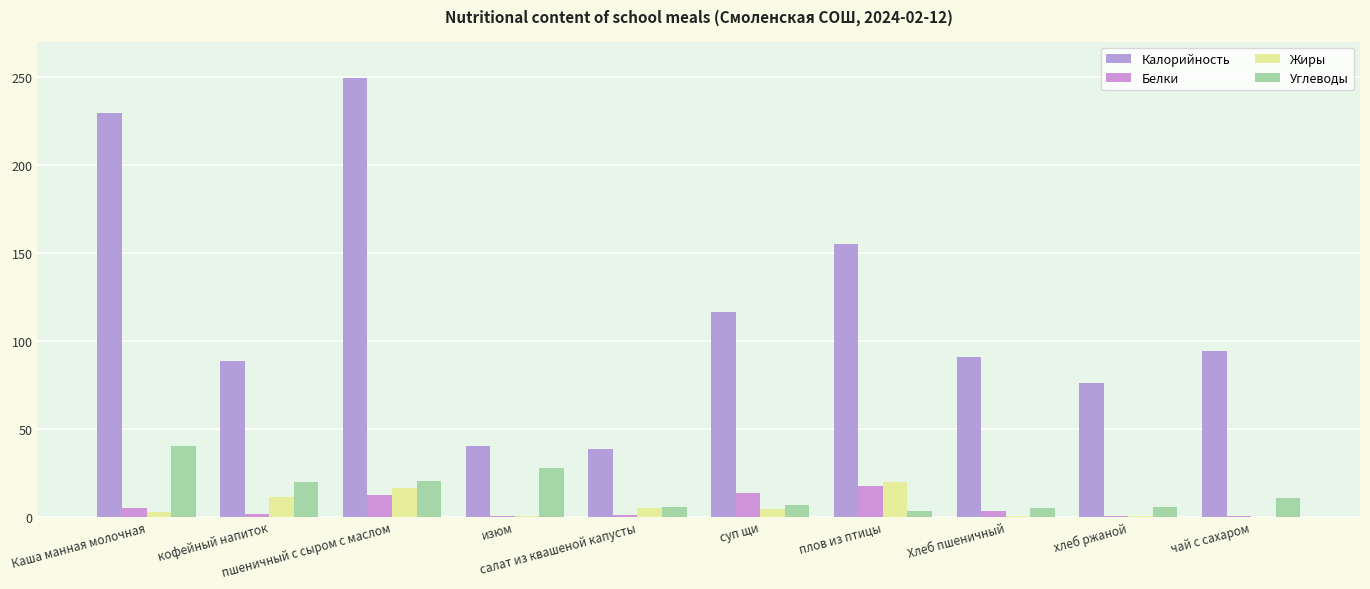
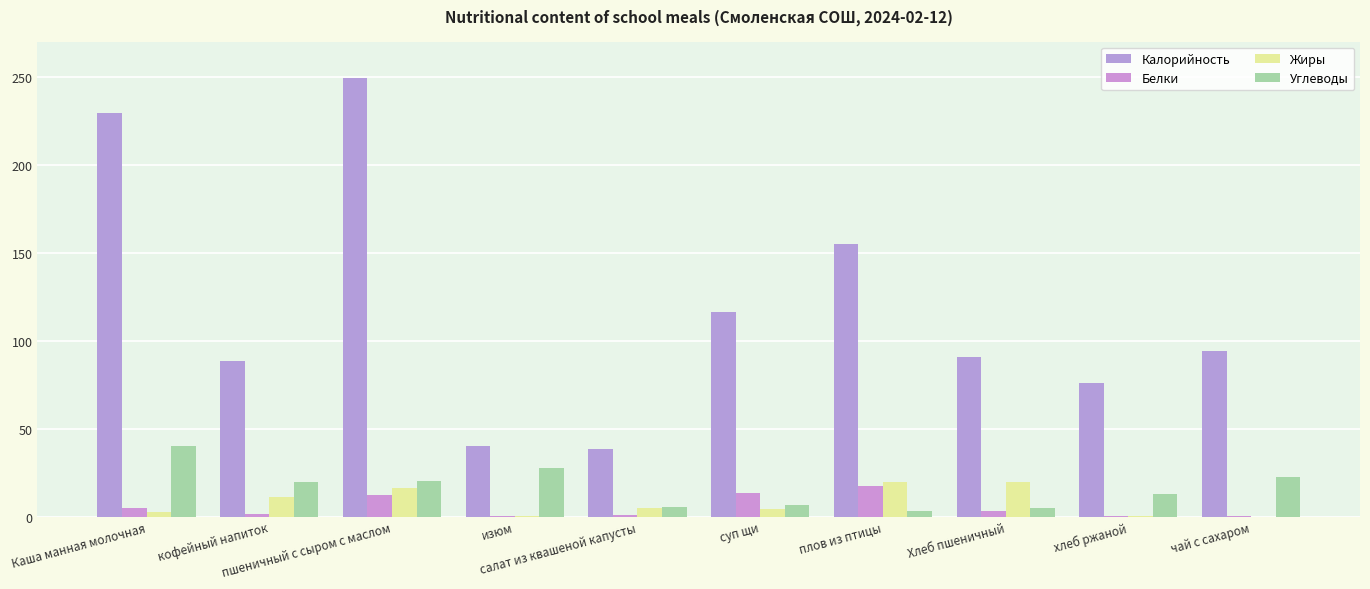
  {
    "Жиры": {
      "Каша манная молочная": 2,
      "кофейный напиток": 11,
      "пшеничный с сыром с маслом": 16,
      "салат из квашеной капусты": 5,
      "суп щи": 4,
      "плов из птицы": 20,
-     "Хлеб пшеничный": 0,
+     "Хлеб пшеничный": 20,
      "чай с сахаром": 0
    },
    "Углеводы": {
      "Каша манная молочная": 40,
      "кофейный напиток": 20,
      "пшеничный с сыром с маслом": 20,
      "изюм": 28,
      "салат из квашеной капусты": 5,
      "суп щи": 7,
      "плов из птицы": 3,
      "Хлеб пшеничный": 5,
-     "хлеб ржаной": 5,
-     "чай с сахаром": 10
+     "хлеб ржаной": 13,
+     "чай с сахаром": 22
    }
  }
